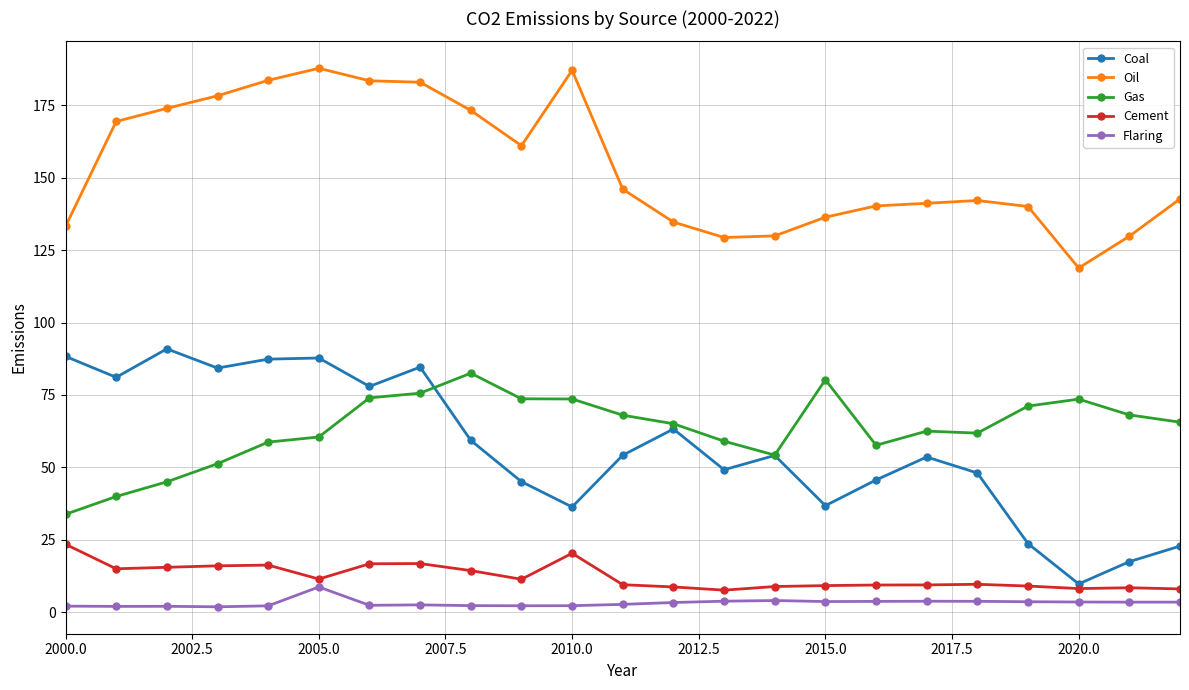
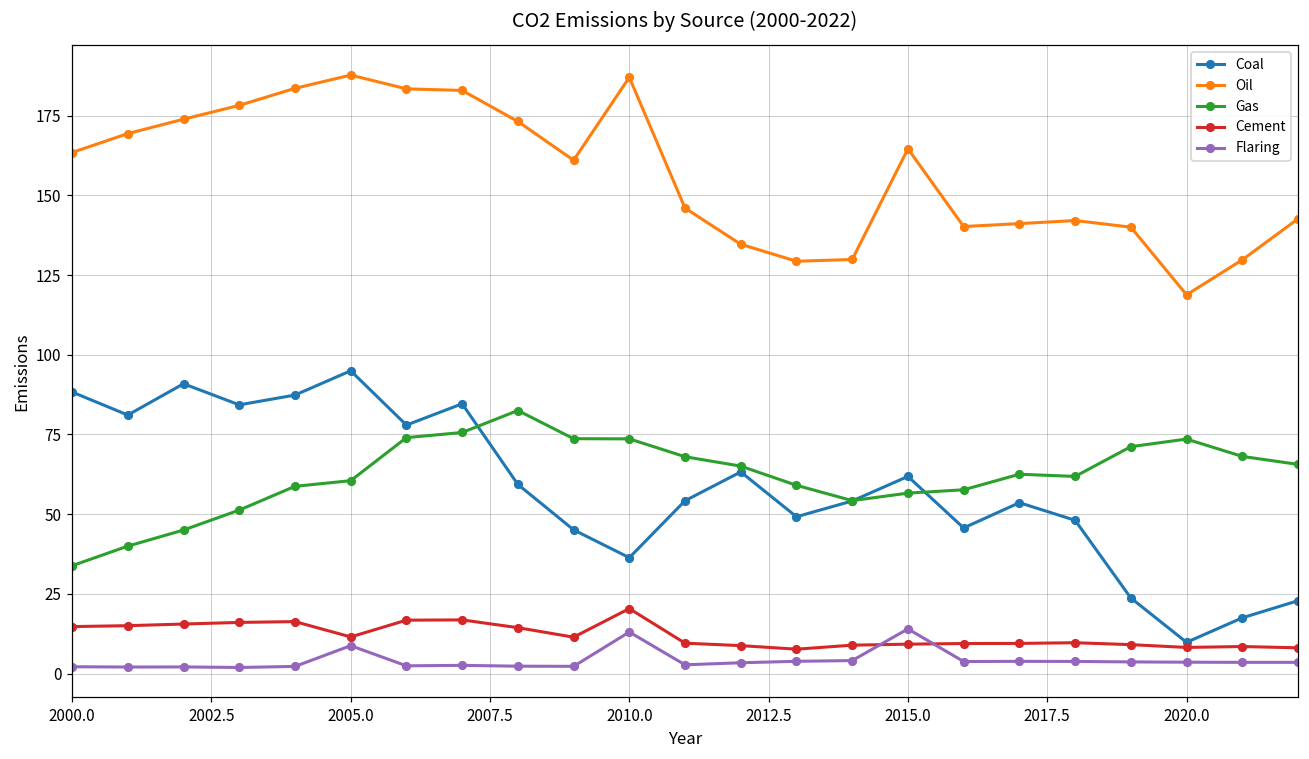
  {
    "Coal": {
      "2000.0": 88,
-     "2005.0": 88,
+     "2005.0": 95,
      "2010.0": 36,
-     "2015.0": 37,
+     "2015.0": 62,
      "2020.0": 10
    },
    "Oil": {
-     "2000.0": 133,
+     "2000.0": 163,
      "2005.0": 188,
      "2010.0": 187,
-     "2015.0": 136,
+     "2015.0": 165,
      "2020.0": 119
    },
    "Gas": {
      "2000.0": 34,
      "2005.0": 61,
      "2010.0": 74,
-     "2015.0": 80,
+     "2015.0": 57,
      "2020.0": 74
    },
    "Cement": {
-     "2000.0": 23,
+     "2000.0": 15,
      "2005.0": 11,
      "2010.0": 20,
      "2015.0": 9,
      "2020.0": 8
    },
    "Flaring": {
      "2000.0": 2,
      "2005.0": 9,
-     "2010.0": 2,
-     "2015.0": 4,
+     "2010.0": 13,
+     "2015.0": 14,
      "2020.0": 4
    }
  }
